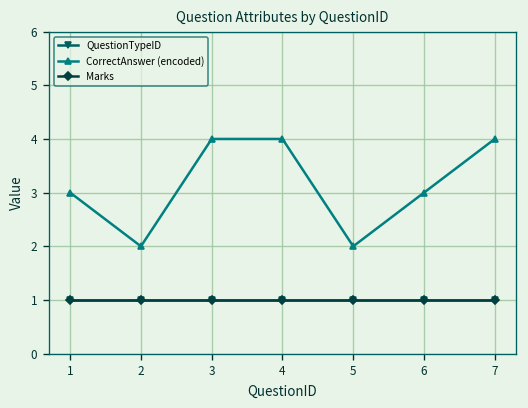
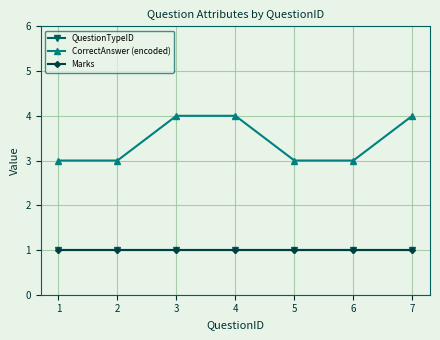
  {
    "Marks": {
      "1": 1,
      "2": 1,
      "3": 1,
      "4": 1,
      "5": 1,
      "6": 1,
      "7": 1
    },
    "CorrectAnswer (encoded)": {
      "1": 3,
-     "2": 2,
+     "2": 3,
      "3": 4,
      "4": 4,
-     "5": 2,
+     "5": 3,
      "6": 3,
      "7": 4
    }
  }
